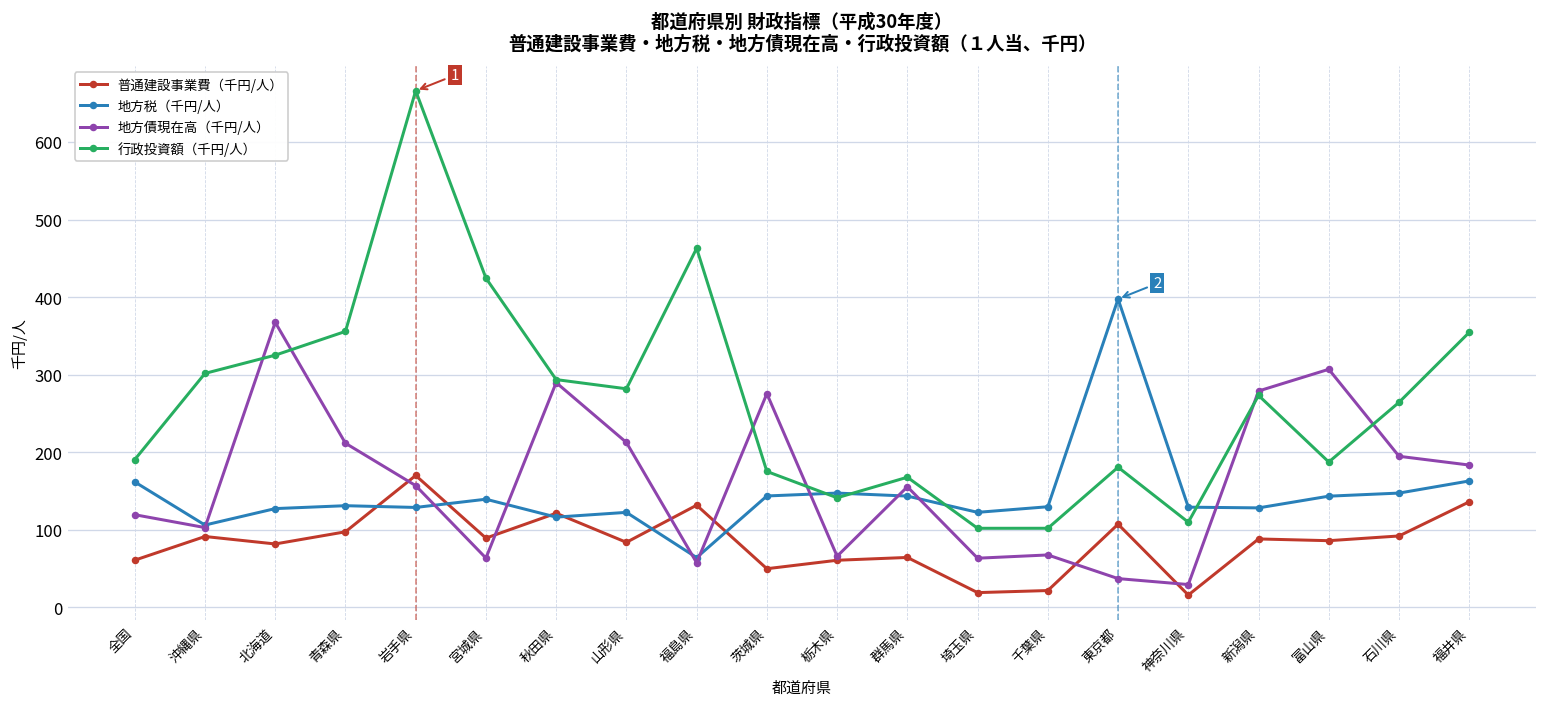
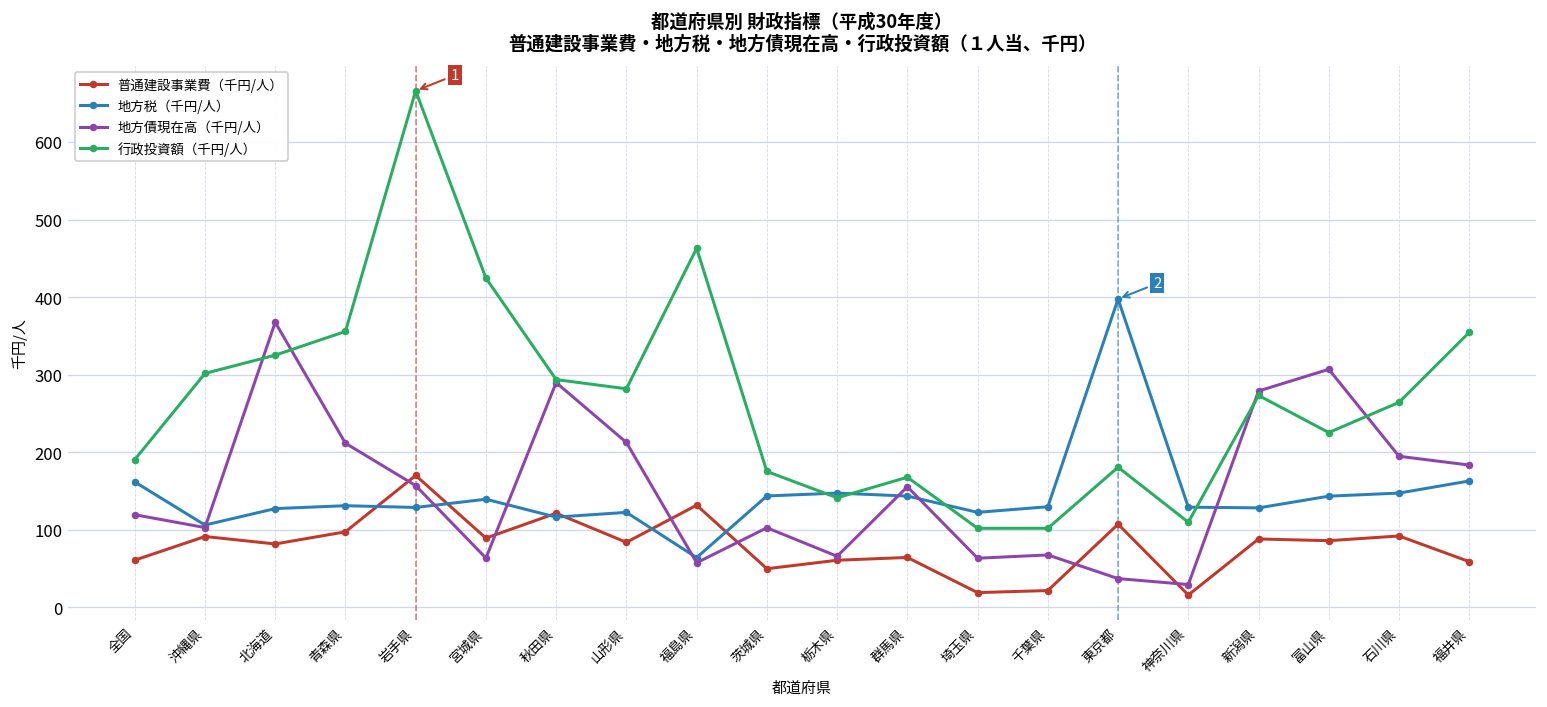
  {
    "普通建設事業費（千円/人）": {
      "全国": 60,
      "沖縄県": 90,
      "北海道": 80,
      "青森県": 100,
      "岩手県": 170,
      "宮城県": 90,
      "秋田県": 120,
      "山形県": 80,
      "福島県": 130,
      "茨城県": 50,
      "栃木県": 60,
      "群馬県": 60,
      "埼玉県": 20,
      "千葉県": 20,
      "東京都": 110,
      "神奈川県": 20,
      "新潟県": 90,
      "富山県": 90,
      "石川県": 90,
-     "福井県": 140
+     "福井県": 60
    },
    "地方税（千円/人）": {
      "全国": 160,
      "北海道": 130,
      "青森県": 130,
      "岩手県": 130,
      "宮城県": 140,
      "秋田県": 120,
      "山形県": 120,
      "福島県": 60,
      "茨城県": 140,
      "栃木県": 150,
      "群馬県": 140,
      "埼玉県": 120,
      "千葉県": 130,
      "東京都": 400,
      "神奈川県": 130,
      "新潟県": 130,
      "富山県": 140,
      "石川県": 150,
      "福井県": 160
    },
    "地方債現在高（千円/人）": {
      "全国": 120,
      "北海道": 370,
      "青森県": 210,
      "岩手県": 160,
      "宮城県": 60,
      "山形県": 210,
      "福島県": 60,
-     "茨城県": 280,
+     "茨城県": 100,
      "栃木県": 70,
      "群馬県": 160,
      "埼玉県": 60,
      "千葉県": 70,
      "東京都": 40,
      "神奈川県": 30,
      "新潟県": 280,
      "富山県": 310,
      "石川県": 190,
      "福井県": 180
    },
    "行政投資額（千円/人）": {
      "全国": 190,
      "沖縄県": 300,
      "北海道": 330,
      "青森県": 360,
      "岩手県": 670,
      "宮城県": 420,
      "山形県": 280,
      "福島県": 460,
      "茨城県": 180,
      "栃木県": 140,
      "群馬県": 170,
      "埼玉県": 100,
      "千葉県": 100,
      "東京都": 180,
      "神奈川県": 110,
      "新潟県": 270,
-     "富山県": 190,
+     "富山県": 230,
      "石川県": 260,
      "福井県": 350
    }
  }
